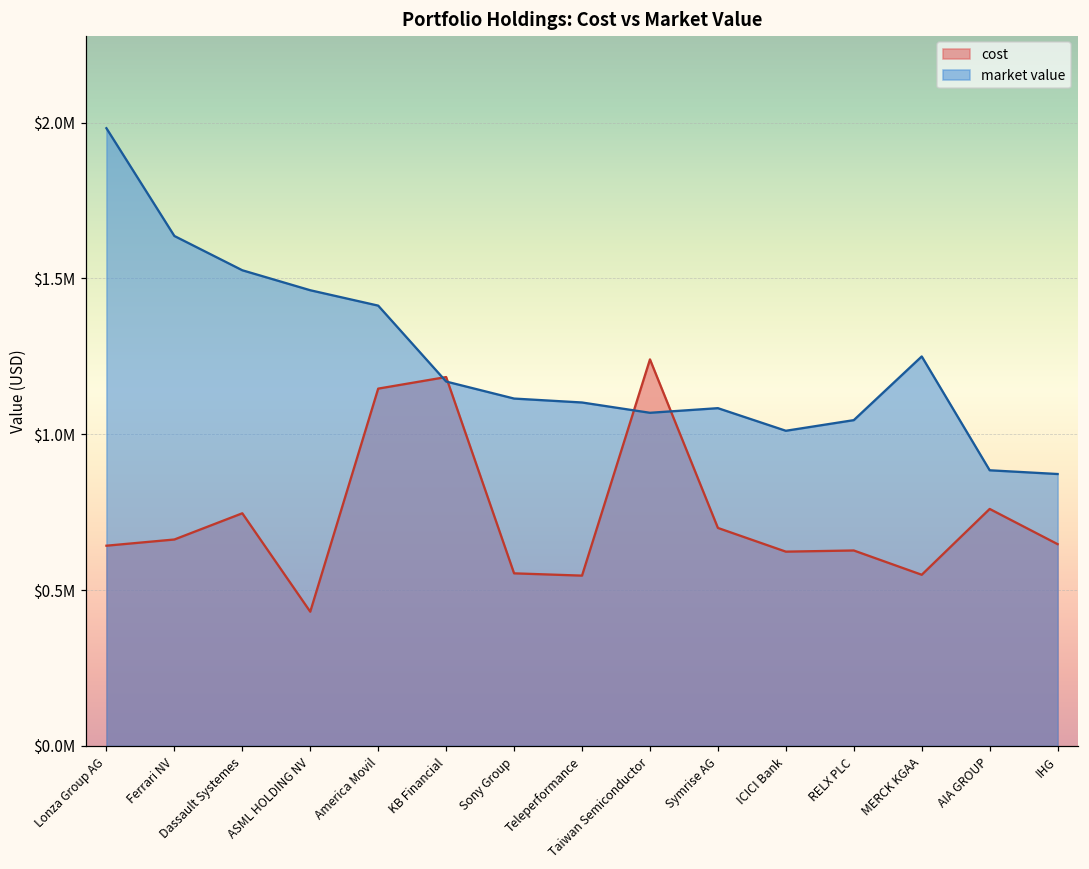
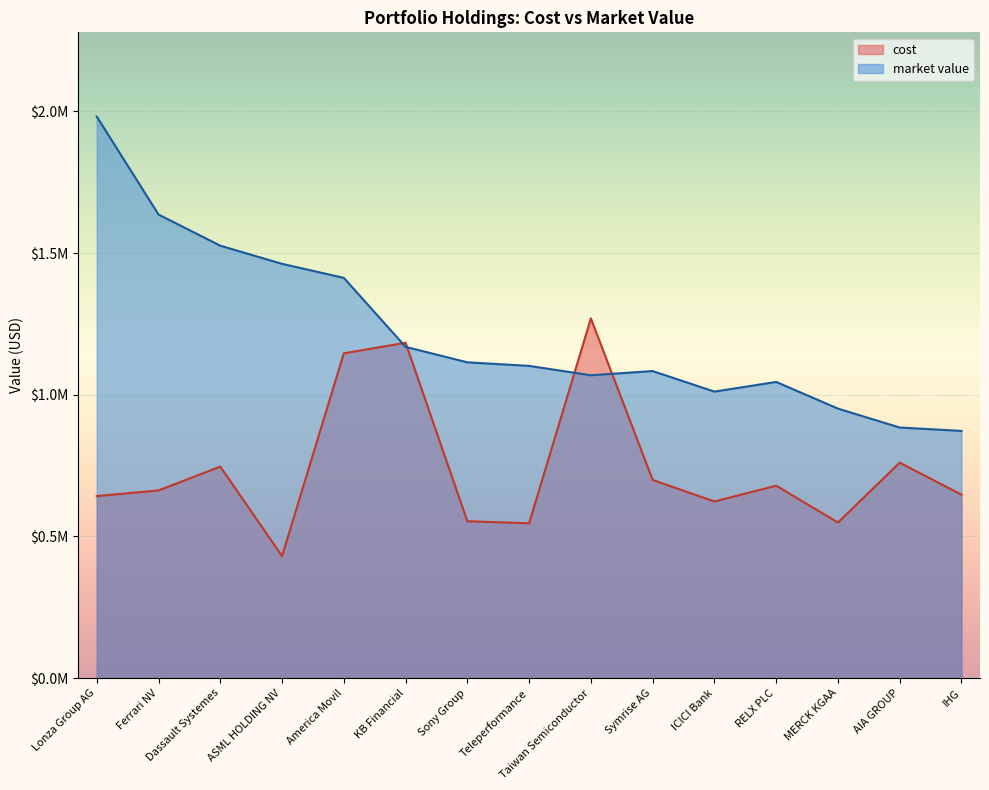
  {
    "cost": {
      "Lonza Group AG": "$640000",
      "Ferrari NV": "$660000",
      "Dassault Systemes": "$750000",
      "ASML HOLDING NV": "$430000",
      "America Movil": "$1150000",
      "KB Financial": "$1180000",
      "Sony Group": "$550000",
      "Teleperformance": "$550000",
-     "Taiwan Semiconductor": "$1240000",
+     "Taiwan Semiconductor": "$1270000",
      "Symrise AG": "$700000",
      "ICICI Bank": "$620000",
-     "RELX PLC": "$630000",
+     "RELX PLC": "$680000",
      "MERCK KGAA": "$550000",
      "AIA GROUP": "$760000",
      "IHG": "$650000"
    },
    "market value": {
      "Lonza Group AG": "$1980000",
      "Ferrari NV": "$1640000",
      "Dassault Systemes": "$1530000",
      "ASML HOLDING NV": "$1460000",
      "America Movil": "$1410000",
      "KB Financial": "$1170000",
      "Sony Group": "$1110000",
      "Teleperformance": "$1100000",
      "Taiwan Semiconductor": "$1070000",
      "Symrise AG": "$1080000",
      "ICICI Bank": "$1010000",
      "RELX PLC": "$1050000",
-     "MERCK KGAA": "$1250000",
+     "MERCK KGAA": "$950000",
      "AIA GROUP": "$880000",
      "IHG": "$870000"
    }
  }
